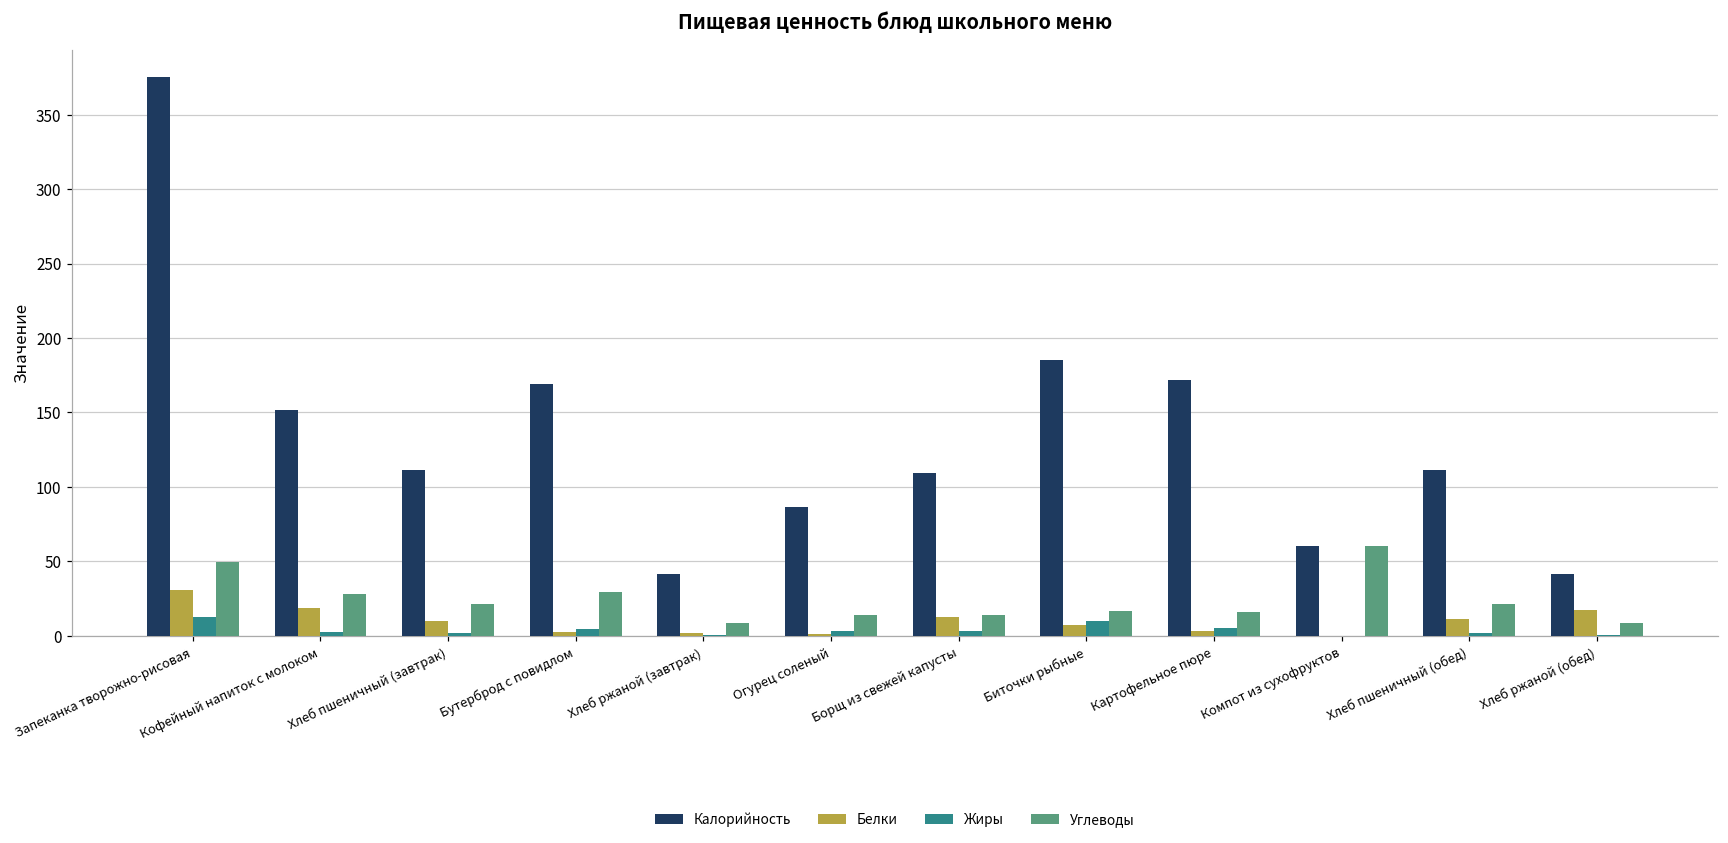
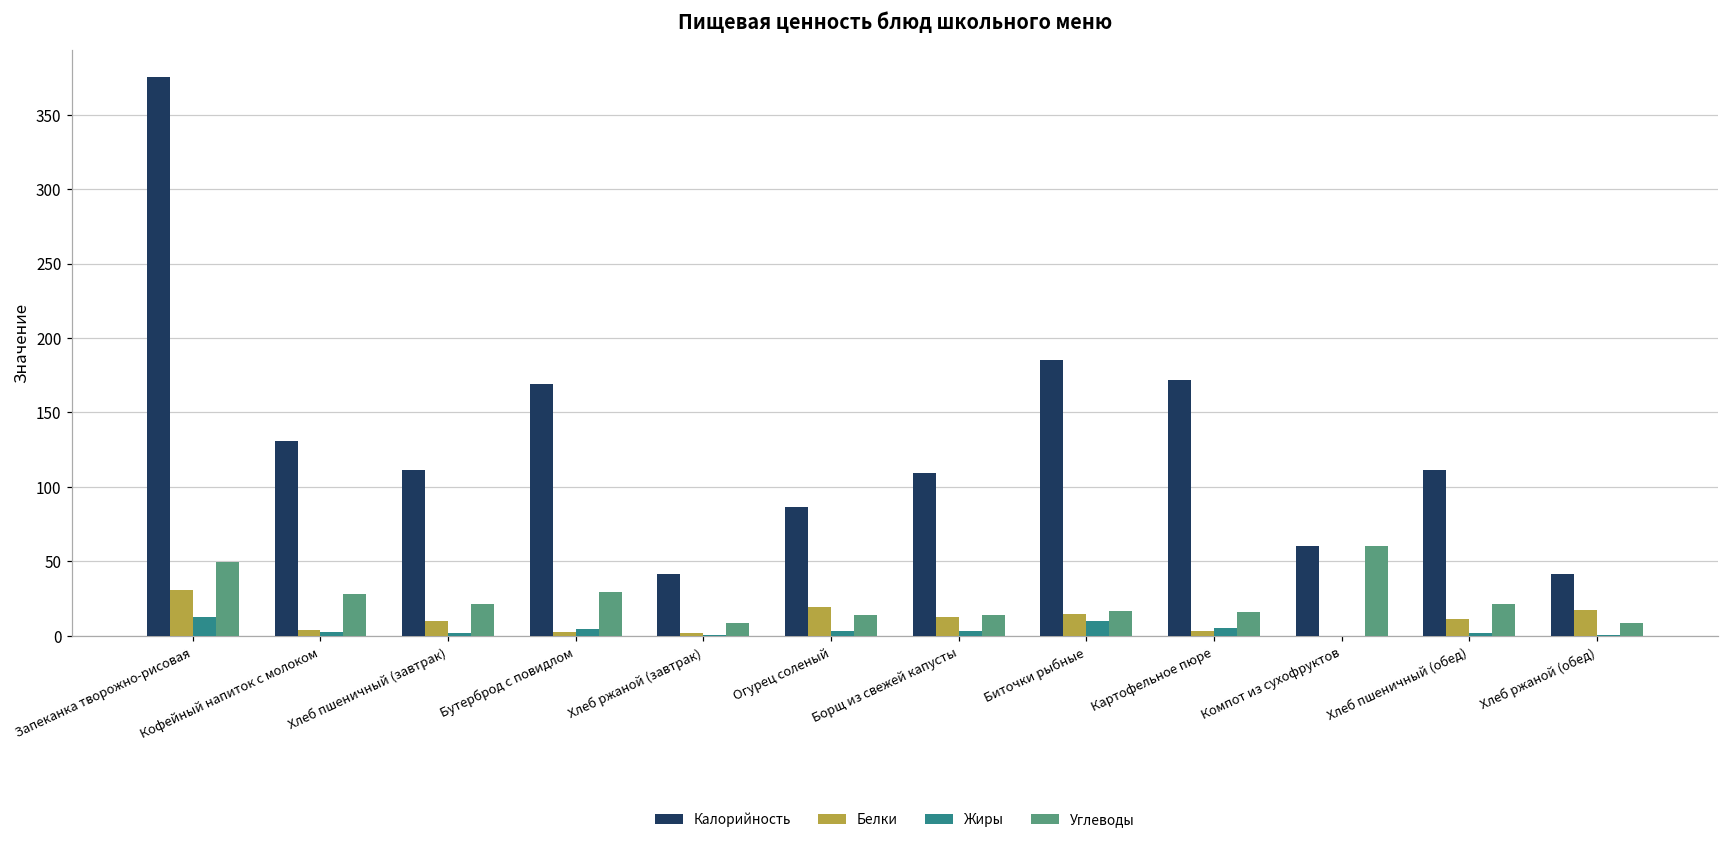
  {
    "Калорийность": {
      "Запеканка творожно-рисовая": 375,
-     "Кофейный напиток с молоком": 152,
+     "Кофейный напиток с молоком": 131,
      "Хлеб пшеничный (завтрак)": 111,
      "Бутерброд с повидлом": 169,
      "Хлеб ржаной (завтрак)": 41,
      "Огурец соленый": 86,
      "Борщ из свежей капусты": 109,
      "Биточки рыбные": 185,
      "Картофельное пюре": 172,
      "Компот из сухофруктов": 60,
      "Хлеб пшеничный (обед)": 111,
      "Хлеб ржаной (обед)": 41
    },
    "Белки": {
      "Запеканка творожно-рисовая": 31,
-     "Кофейный напиток с молоком": 18,
+     "Кофейный напиток с молоком": 4,
      "Хлеб пшеничный (завтрак)": 10,
      "Бутерброд с повидлом": 3,
-     "Огурец соленый": 1,
+     "Огурец соленый": 19,
      "Борщ из свежей капусты": 13,
-     "Биточки рыбные": 7,
+     "Биточки рыбные": 14,
      "Картофельное пюре": 3,
      "Хлеб пшеничный (обед)": 11,
      "Хлеб ржаной (обед)": 17
    }
  }
